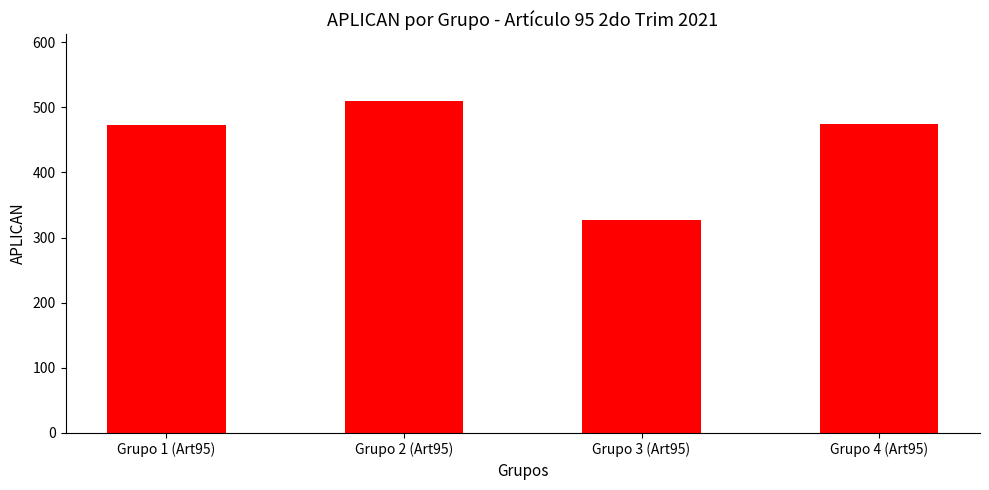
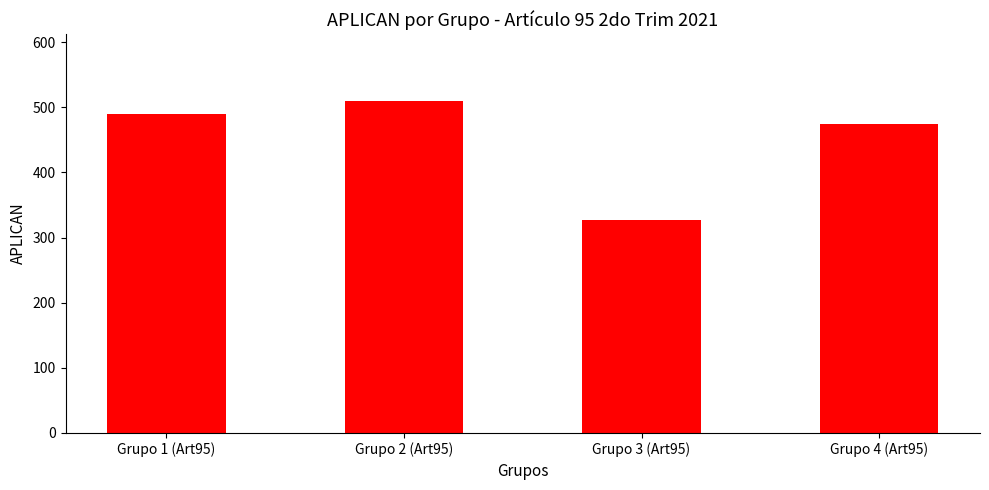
  {
-   "Grupo 1 (Art95)": 470,
+   "Grupo 1 (Art95)": 490,
    "Grupo 2 (Art95)": 510,
    "Grupo 3 (Art95)": 330,
    "Grupo 4 (Art95)": 470
  }
